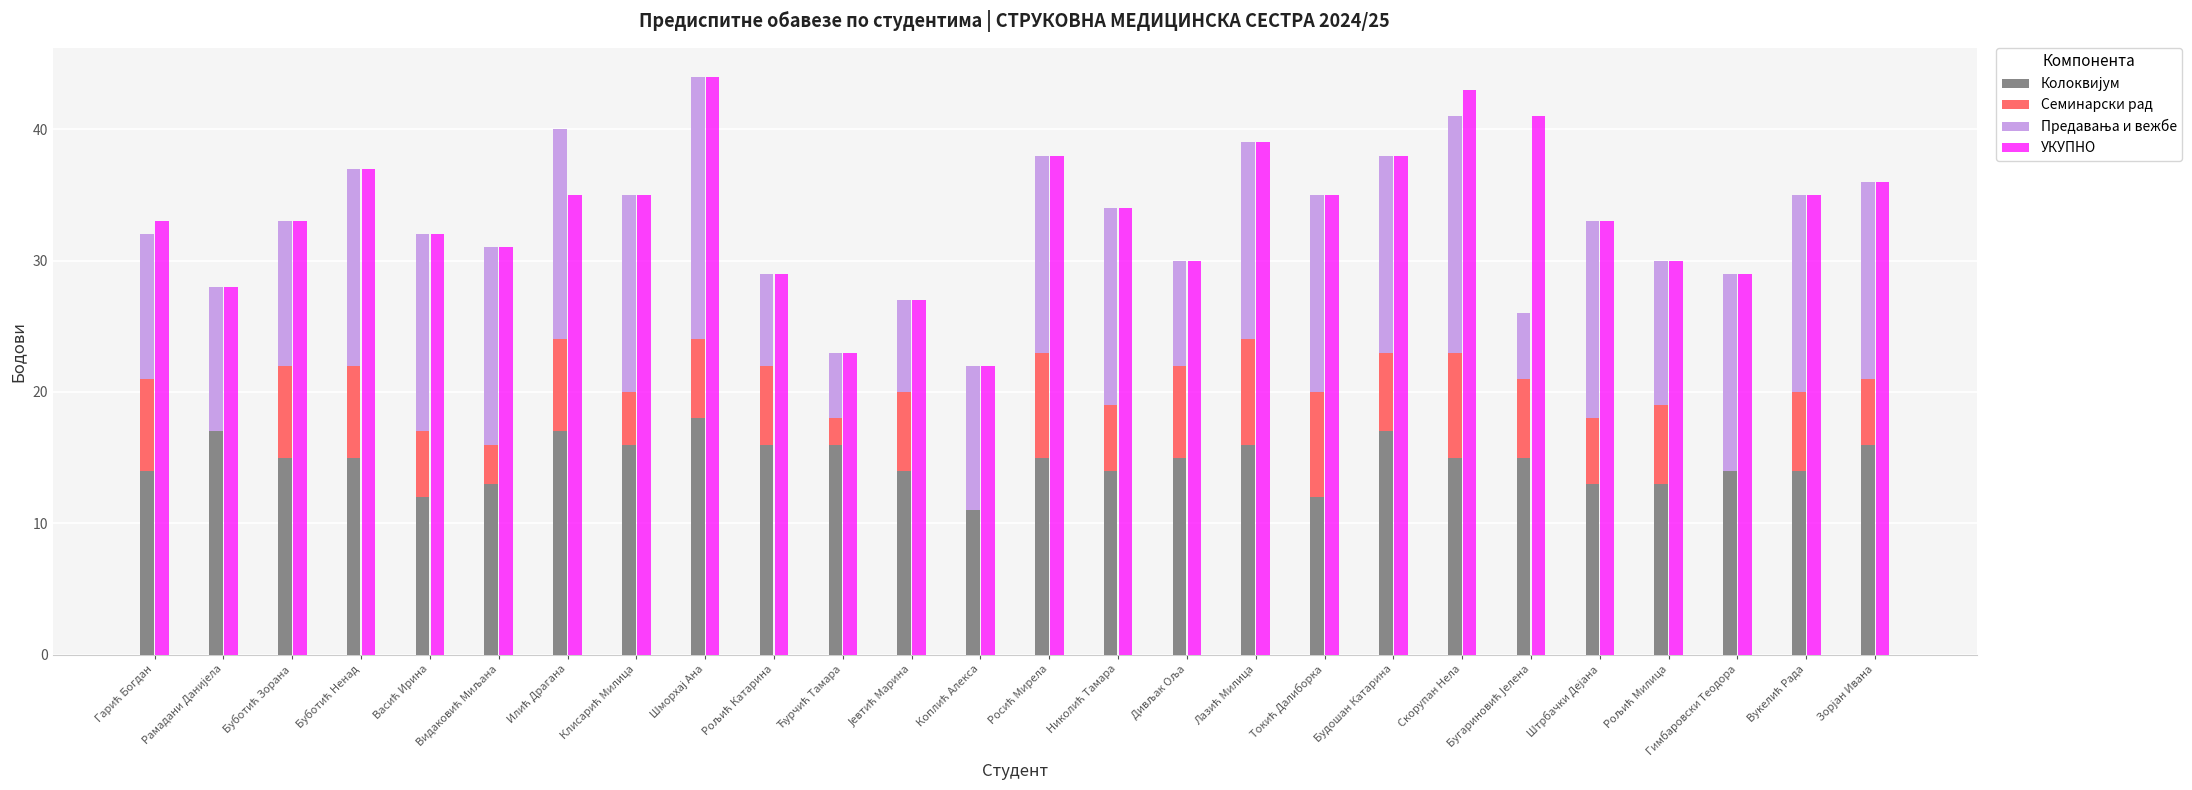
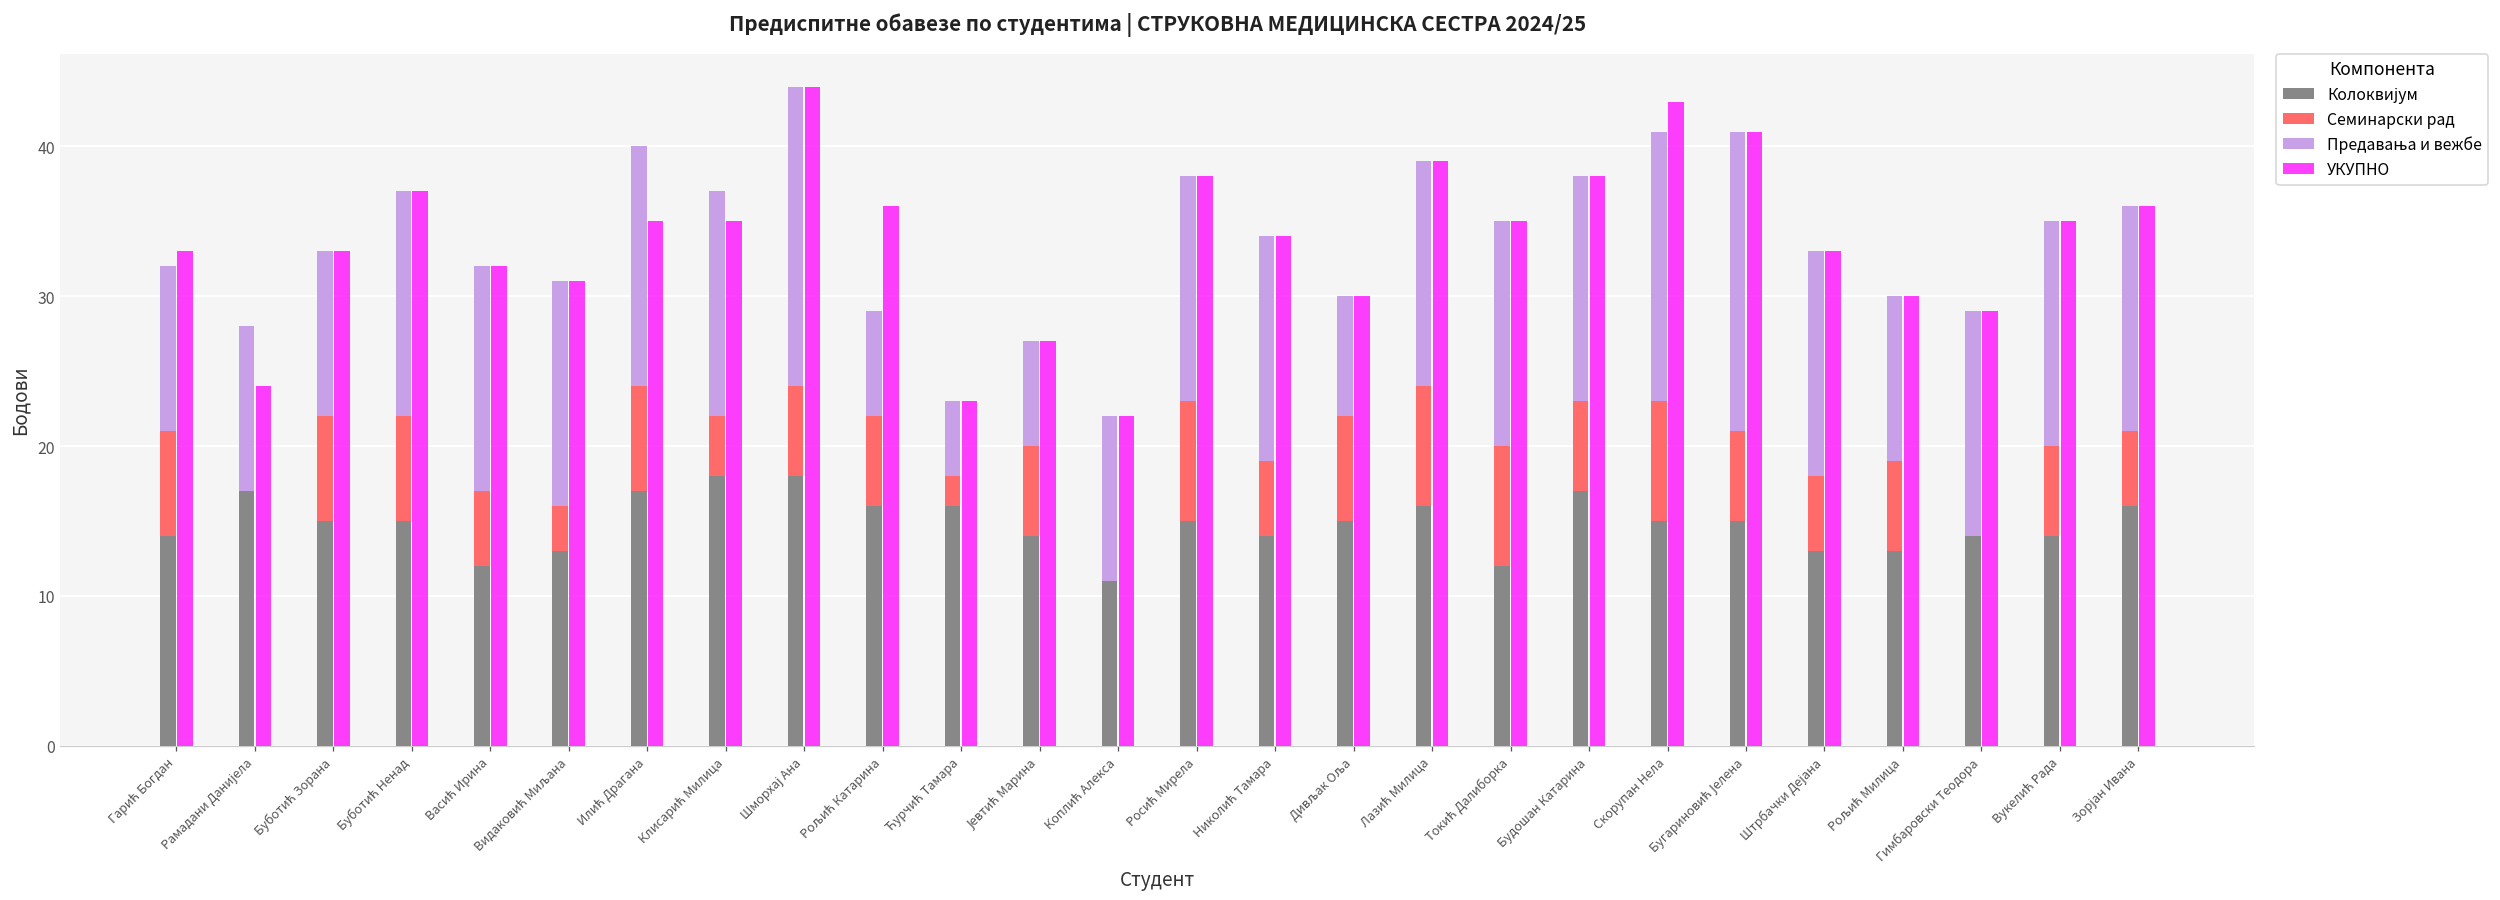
  {
    "Колоквијум": {
      "Гарић Богдан": 14,
      "Рамадани Данијела": 17,
      "Буботић Зорана": 15,
      "Буботић Ненад": 15,
      "Васић Ирина": 12,
      "Видаковић Миљана": 13,
      "Илић Драгана": 17,
-     "Клисарић Милица": 16,
+     "Клисарић Милица": 18,
      "Шморхај Ана": 18,
      "Рољић Катарина": 16,
      "Ћурчић Тамара": 16,
      "Јевтић Марина": 14,
      "Коплић Алекса": 11,
      "Росић Мирела": 15,
      "Николић Тамара": 14,
      "Дивљак Оља": 15,
      "Лазић Милица": 16,
      "Токић Далиборка": 12,
      "Будошан Катарина": 17,
      "Скорупан Нела": 15,
      "Бугариновић Јелена": 15,
      "Штрбачки Дејана": 13,
      "Рољић Милица": 13,
      "Гимбаровски Теодора": 14,
      "Вукелић Рада": 14,
      "Зорјан Ивана": 16
    },
    "Семинарски рад": {
      "Гарић Богдан": 7,
      "Рамадани Данијела": 0,
      "Буботић Зорана": 7,
      "Буботић Ненад": 7,
      "Васић Ирина": 5,
      "Видаковић Миљана": 3,
      "Илић Драгана": 7,
      "Клисарић Милица": 4,
      "Шморхај Ана": 6,
      "Рољић Катарина": 6,
      "Ћурчић Тамара": 2,
      "Јевтић Марина": 6,
      "Коплић Алекса": 0,
      "Росић Мирела": 8,
      "Николић Тамара": 5,
      "Дивљак Оља": 7,
      "Лазић Милица": 8,
      "Токић Далиборка": 8,
      "Будошан Катарина": 6,
      "Скорупан Нела": 8,
      "Бугариновић Јелена": 6,
      "Штрбачки Дејана": 5,
      "Рољић Милица": 6,
      "Гимбаровски Теодора": 0,
      "Вукелић Рада": 6,
      "Зорјан Ивана": 5
    },
    "Предавања и вежбе": {
      "Гарић Богдан": 11,
      "Рамадани Данијела": 11,
      "Буботић Зорана": 11,
      "Буботић Ненад": 15,
      "Васић Ирина": 15,
      "Видаковић Миљана": 15,
      "Илић Драгана": 16,
      "Клисарић Милица": 15,
      "Шморхај Ана": 20,
      "Рољић Катарина": 7,
      "Ћурчић Тамара": 5,
      "Јевтић Марина": 7,
      "Коплић Алекса": 11,
      "Росић Мирела": 15,
      "Николић Тамара": 15,
      "Дивљак Оља": 8,
      "Лазић Милица": 15,
      "Токић Далиборка": 15,
      "Будошан Катарина": 15,
      "Скорупан Нела": 18,
-     "Бугариновић Јелена": 5,
+     "Бугариновић Јелена": 20,
      "Штрбачки Дејана": 15,
      "Рољић Милица": 11,
      "Гимбаровски Теодора": 15,
      "Вукелић Рада": 15,
      "Зорјан Ивана": 15
    },
    "УКУПНО": {
      "Гарић Богдан": 33,
-     "Рамадани Данијела": 28,
+     "Рамадани Данијела": 24,
      "Буботић Зорана": 33,
      "Буботић Ненад": 37,
      "Васић Ирина": 32,
      "Видаковић Миљана": 31,
      "Илић Драгана": 35,
      "Клисарић Милица": 35,
      "Шморхај Ана": 44,
-     "Рољић Катарина": 29,
+     "Рољић Катарина": 36,
      "Ћурчић Тамара": 23,
      "Јевтић Марина": 27,
      "Коплић Алекса": 22,
      "Росић Мирела": 38,
      "Николић Тамара": 34,
      "Дивљак Оља": 30,
      "Лазић Милица": 39,
      "Токић Далиборка": 35,
      "Будошан Катарина": 38,
      "Скорупан Нела": 43,
      "Бугариновић Јелена": 41,
      "Штрбачки Дејана": 33,
      "Рољић Милица": 30,
      "Гимбаровски Теодора": 29,
      "Вукелић Рада": 35,
      "Зорјан Ивана": 36
    }
  }
